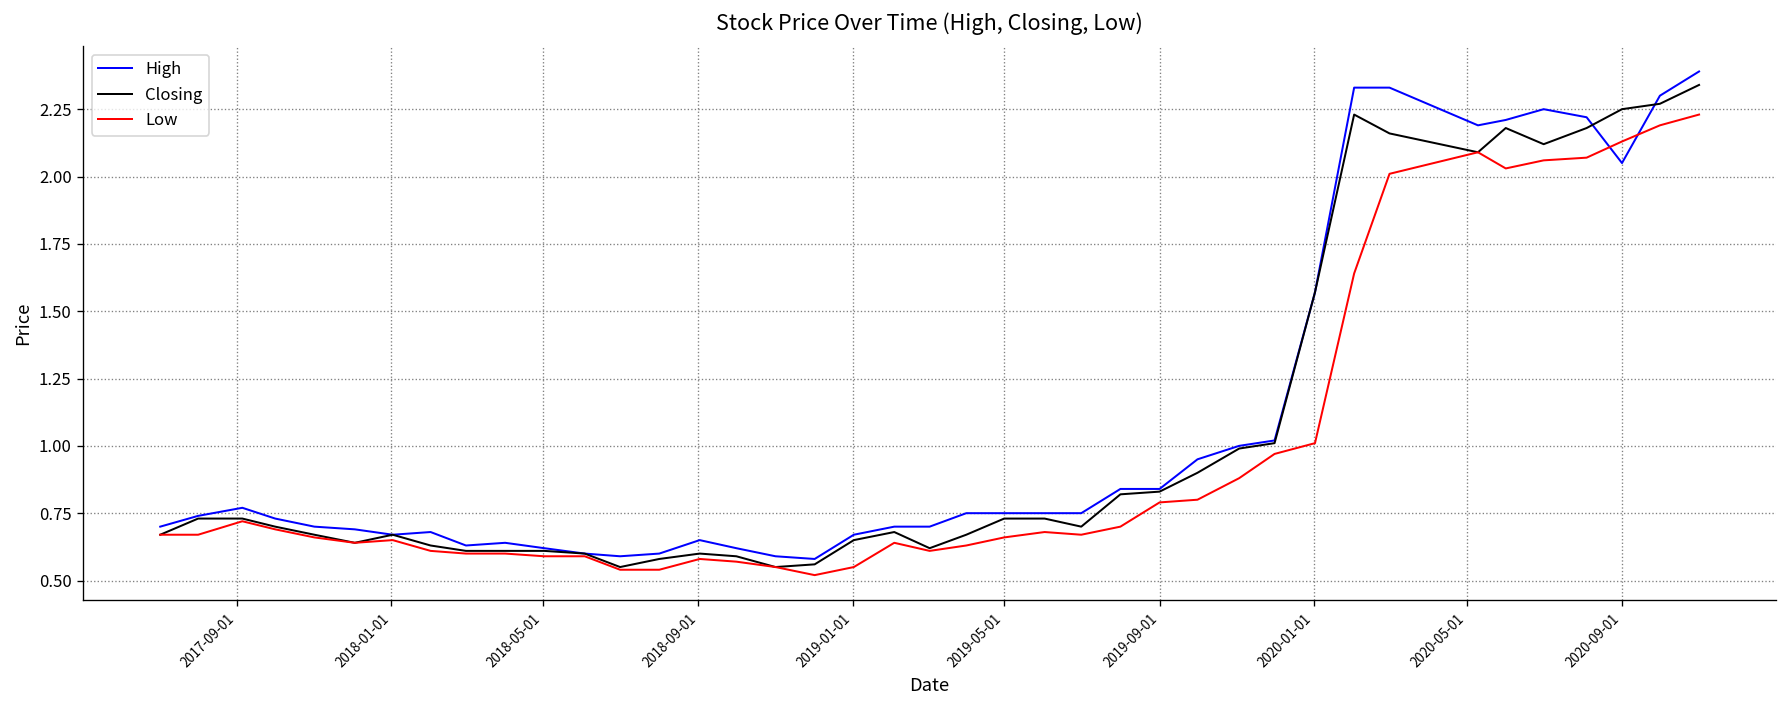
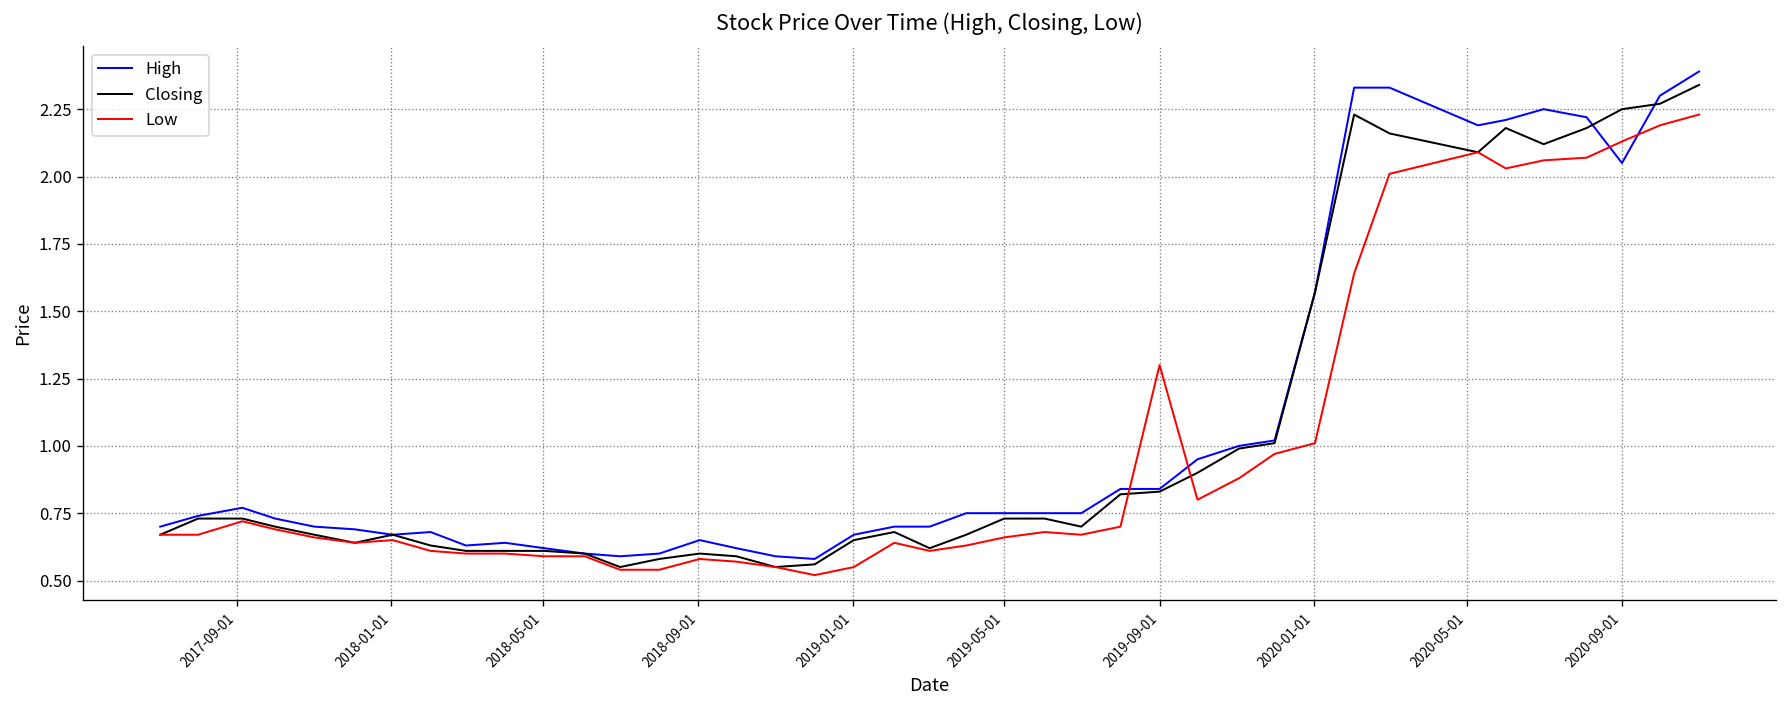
  {
    "High": {
      "2019-05-01": 0.75,
      "2020-09-01": 2.05
    },
    "Closing": {
      "2019-05-01": 0.73,
      "2020-09-01": 2.25
    },
    "Low": {
      "2019-05-01": 0.66,
-     "2019-09-01": 0.79,
+     "2019-09-01": 1.30,
      "2020-09-01": 2.13
    }
  }
